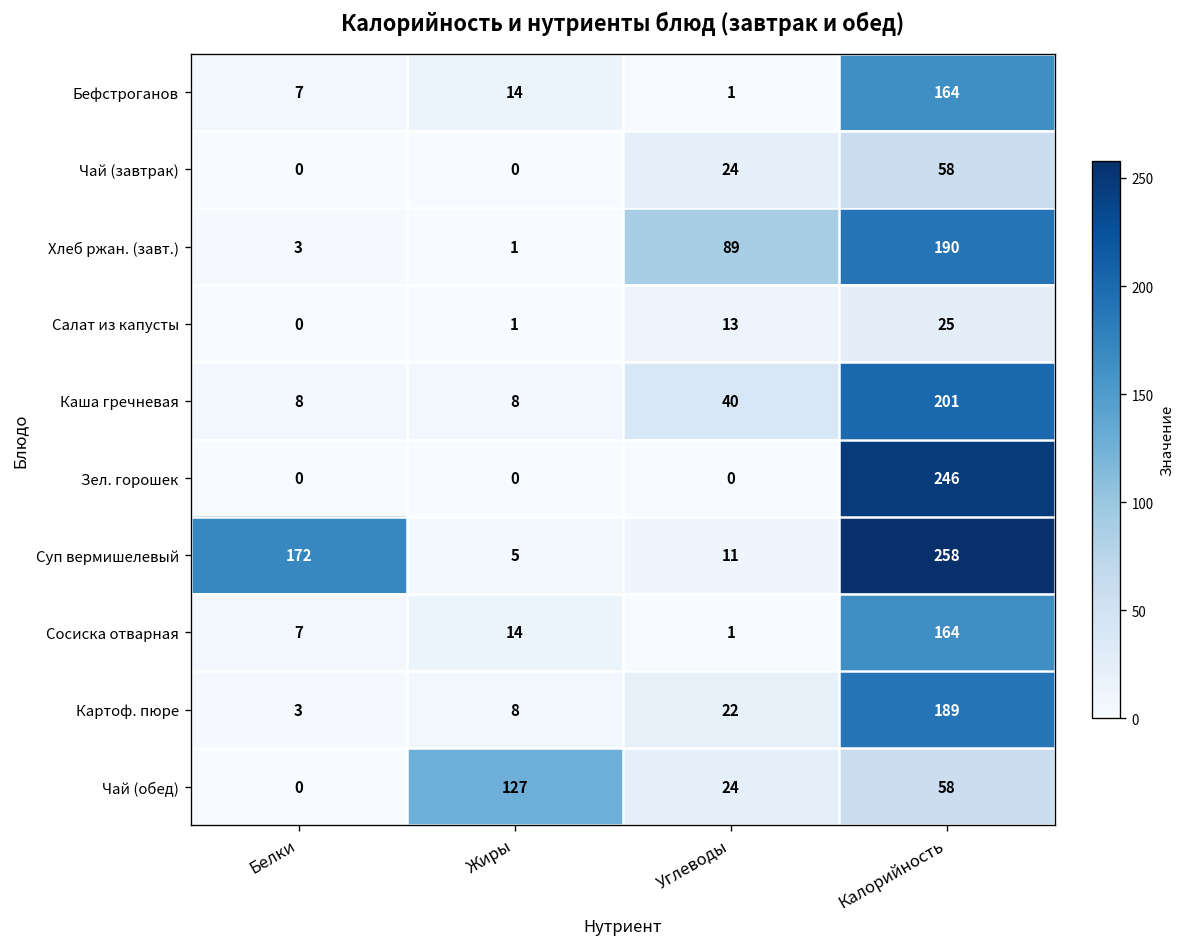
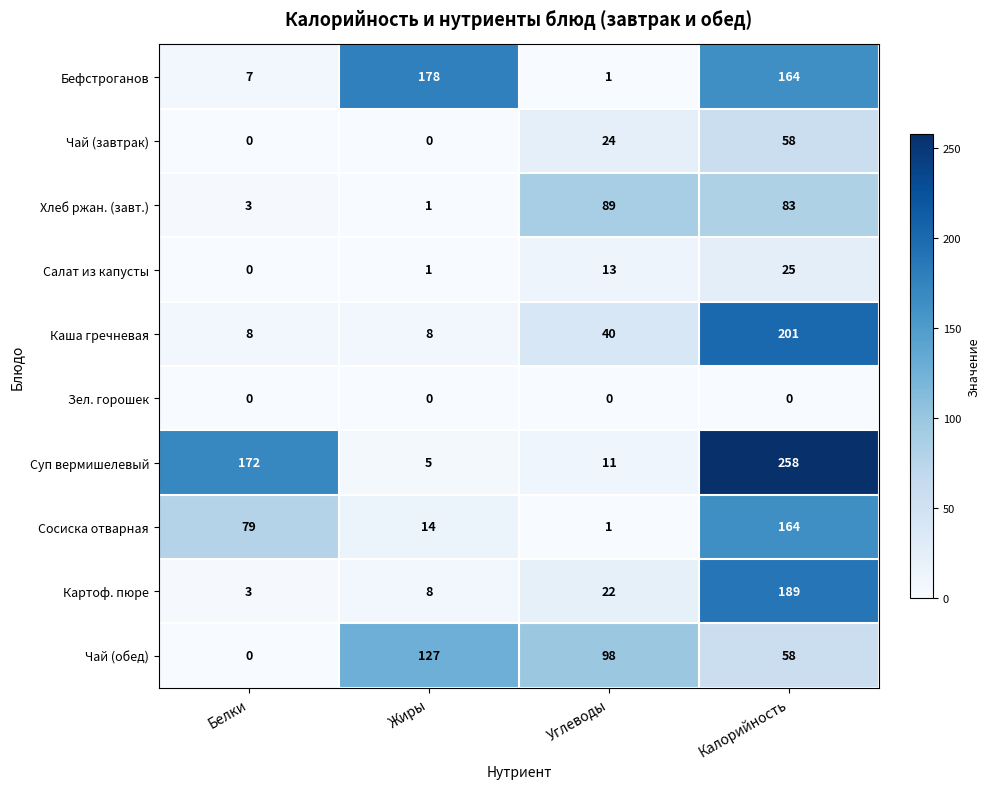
  {
    "Бефстроганов": {
      "Белки": 7,
-     "Жиры": 14,
+     "Жиры": 178,
      "Углеводы": 1,
      "Калорийность": 164
    },
    "Чай (завтрак)": {
      "Белки": 0,
      "Жиры": 0,
      "Углеводы": 24,
      "Калорийность": 58
    },
    "Хлеб ржан. (завт.)": {
      "Белки": 3,
      "Жиры": 1,
      "Углеводы": 89,
-     "Калорийность": 190
+     "Калорийность": 83
    },
    "Салат из капусты": {
      "Белки": 0,
      "Жиры": 1,
      "Углеводы": 13,
      "Калорийность": 25
    },
    "Каша гречневая": {
      "Белки": 8,
      "Жиры": 8,
      "Углеводы": 40,
      "Калорийность": 201
    },
    "Зел. горошек": {
      "Белки": 0,
      "Жиры": 0,
      "Углеводы": 0,
-     "Калорийность": 246
+     "Калорийность": 0
    },
    "Суп вермишелевый": {
      "Белки": 172,
      "Жиры": 5,
      "Углеводы": 11,
      "Калорийность": 258
    },
    "Сосиска отварная": {
-     "Белки": 7,
+     "Белки": 79,
      "Жиры": 14,
      "Углеводы": 1,
      "Калорийность": 164
    },
    "Картоф. пюре": {
      "Белки": 3,
      "Жиры": 8,
      "Углеводы": 22,
      "Калорийность": 189
    },
    "Чай (обед)": {
      "Белки": 0,
      "Жиры": 127,
-     "Углеводы": 24,
+     "Углеводы": 98,
      "Калорийность": 58
    }
  }
